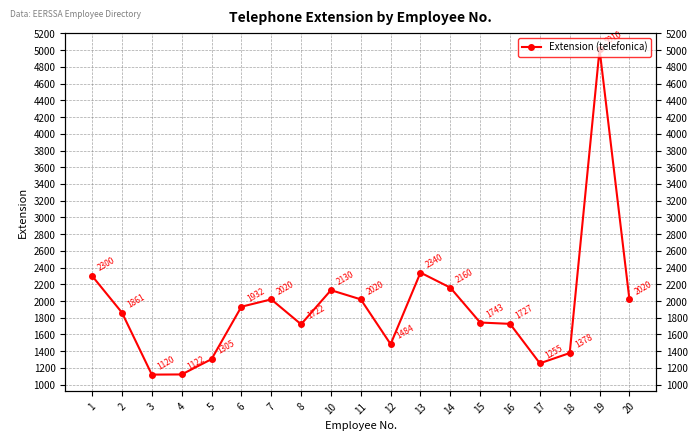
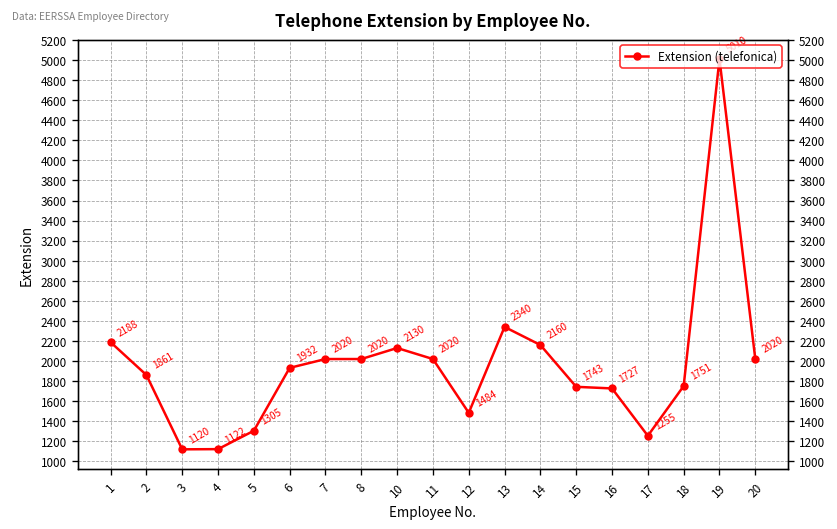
  {
-   "1": 2300,
+   "1": 2188,
    "2": 1861,
    "3": 1120,
    "4": 1122,
    "5": 1305,
    "6": 1932,
    "7": 2020,
-   "8": 1722,
+   "8": 2020,
    "10": 2130,
    "11": 2020,
    "12": 1484,
    "13": 2340,
    "14": 2160,
    "15": 1743,
    "16": 1727,
    "17": 1255,
-   "18": 1378,
+   "18": 1751,
    "20": 2020
  }
